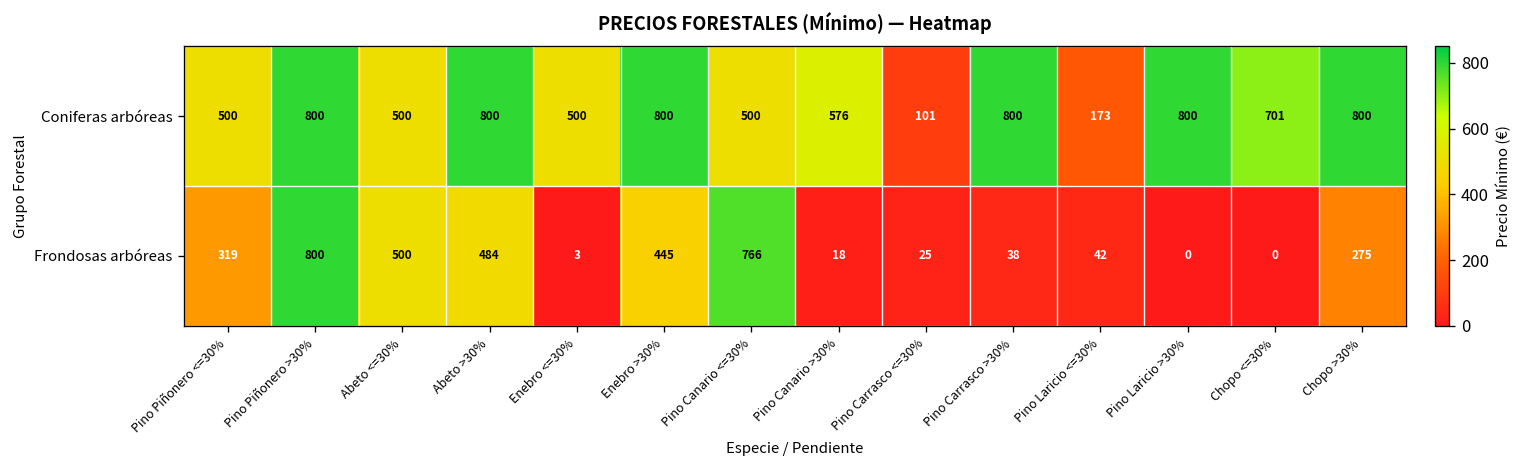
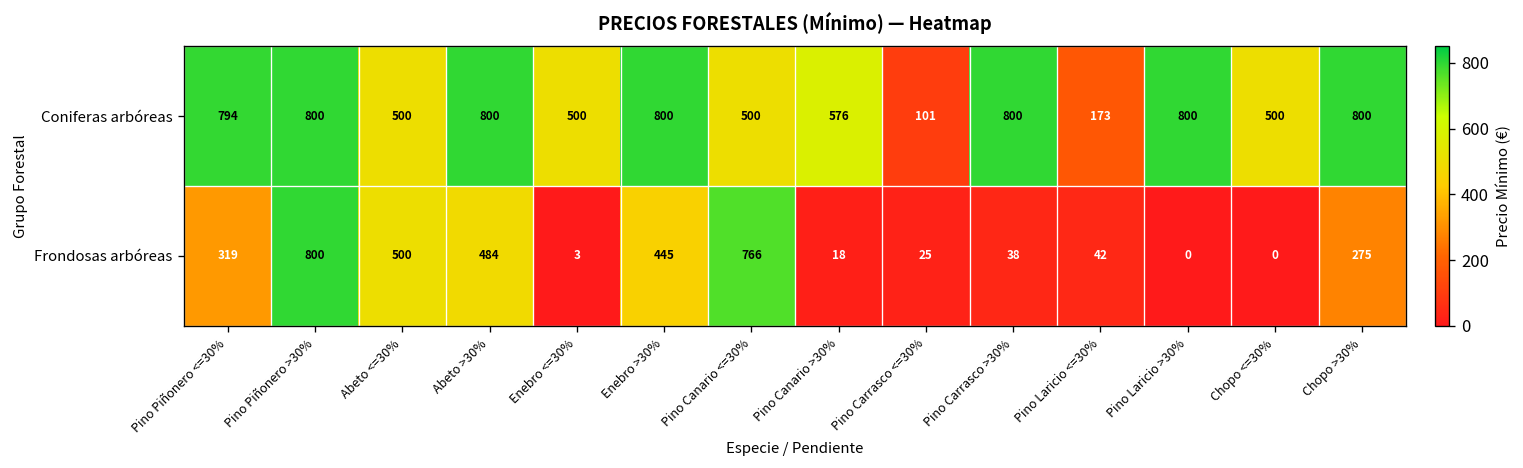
  {
    "Coniferas arbóreas": {
-     "Pino Piñonero <=30%": 500,
+     "Pino Piñonero <=30%": 794,
      "Pino Piñonero >30%": 800,
      "Abeto <=30%": 500,
      "Abeto >30%": 800,
      "Enebro <=30%": 500,
      "Enebro >30%": 800,
      "Pino Canario <=30%": 500,
      "Pino Canario >30%": 576,
      "Pino Carrasco <=30%": 101,
      "Pino Carrasco >30%": 800,
      "Pino Laricio <=30%": 173,
      "Pino Laricio >30%": 800,
-     "Chopo <=30%": 701,
+     "Chopo <=30%": 500,
      "Chopo >30%": 800
    },
    "Frondosas arbóreas": {
      "Pino Piñonero <=30%": 319,
      "Pino Piñonero >30%": 800,
      "Abeto <=30%": 500,
      "Abeto >30%": 484,
      "Enebro <=30%": 3,
      "Enebro >30%": 445,
      "Pino Canario <=30%": 766,
      "Pino Canario >30%": 18,
      "Pino Carrasco <=30%": 25,
      "Pino Carrasco >30%": 38,
      "Pino Laricio <=30%": 42,
      "Pino Laricio >30%": 0,
      "Chopo <=30%": 0,
      "Chopo >30%": 275
    }
  }
